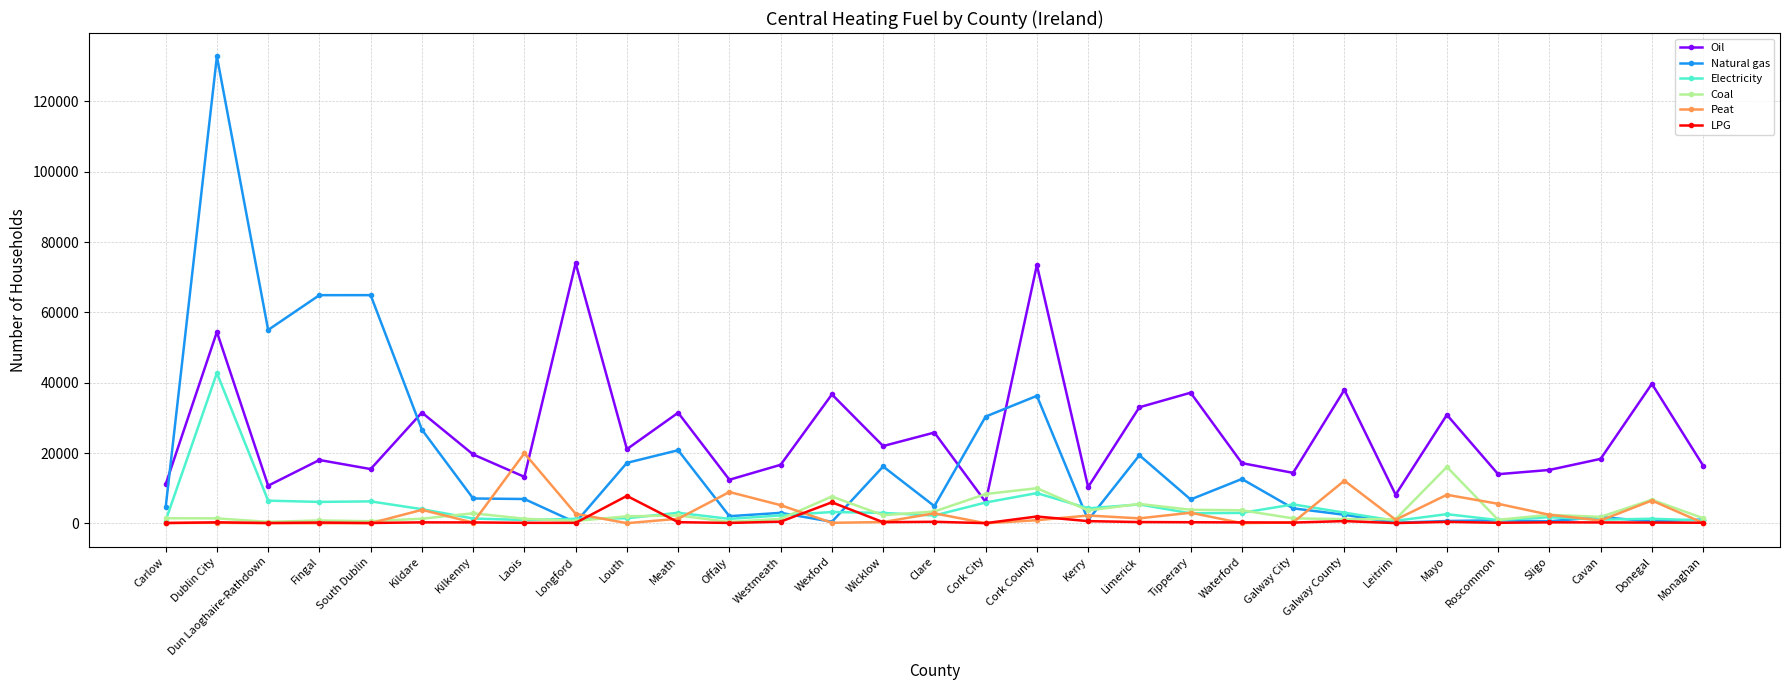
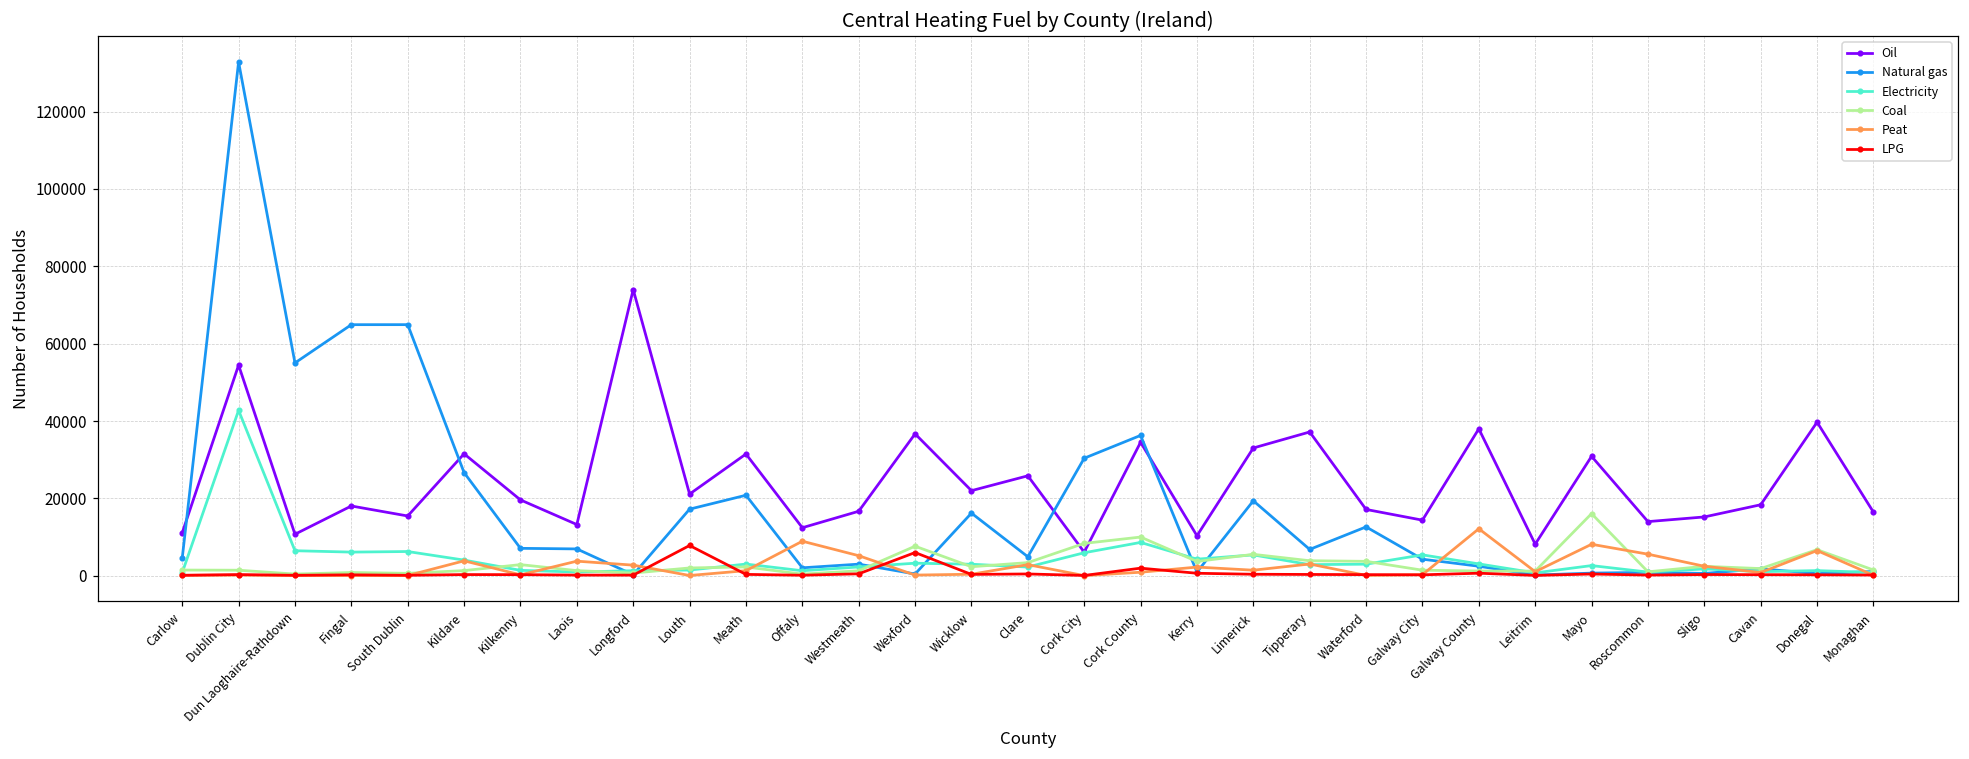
  {
    "Oil": {
      "Carlow": 11000,
      "Dublin City": 54000,
      "Dun Laoghaire-Rathdown": 11000,
      "Fingal": 18000,
      "South Dublin": 15000,
      "Kildare": 32000,
      "Kilkenny": 20000,
      "Laois": 13000,
      "Longford": 74000,
      "Louth": 21000,
      "Meath": 31000,
      "Offaly": 12000,
      "Westmeath": 17000,
      "Wexford": 37000,
      "Wicklow": 22000,
      "Clare": 26000,
-     "Cork County": 73000,
+     "Cork County": 35000,
      "Kerry": 10000,
      "Limerick": 33000,
      "Tipperary": 37000,
      "Waterford": 17000,
      "Galway City": 14000,
      "Galway County": 38000,
      "Leitrim": 8000,
      "Mayo": 31000,
      "Roscommon": 14000,
      "Sligo": 15000,
      "Cavan": 18000,
      "Donegal": 40000,
      "Monaghan": 16000
    },
    "Natural gas": {
      "Carlow": 5000,
      "Dublin City": 133000,
      "Dun Laoghaire-Rathdown": 55000,
      "Fingal": 65000,
      "South Dublin": 65000,
      "Kildare": 27000,
      "Kilkenny": 7000,
      "Laois": 7000,
      "Louth": 17000,
      "Meath": 21000,
      "Offaly": 2000,
      "Wicklow": 16000,
      "Clare": 5000,
      "Cork City": 30000,
      "Cork County": 36000,
      "Limerick": 19000,
      "Tipperary": 7000,
      "Waterford": 13000,
      "Galway City": 4000
    },
    "Electricity": {
      "Dublin City": 43000,
      "Dun Laoghaire-Rathdown": 6000,
      "Fingal": 6000,
      "South Dublin": 6000,
      "Kilkenny": 1000,
      "Meath": 3000,
      "Offaly": 1000,
      "Wexford": 3000,
      "Cork County": 9000,
      "Waterford": 3000,
      "Galway City": 5000,
      "Mayo": 3000,
      "Donegal": 1000
    },
    "Coal": {
      "Dublin City": 1000,
      "Kildare": 1000,
      "Kilkenny": 3000,
      "Meath": 2000,
      "Westmeath": 1000,
      "Wexford": 8000,
      "Cork City": 8000,
      "Cork County": 10000,
      "Tipperary": 4000,
      "Waterford": 4000,
      "Galway City": 1000,
      "Mayo": 16000
    },
    "Peat": {
-     "Laois": 20000,
+     "Laois": 4000,
      "Longford": 3000,
      "Louth": 0,
      "Meath": 1000,
      "Offaly": 9000,
      "Westmeath": 5000,
      "Cork County": 1000,
      "Kerry": 2000,
      "Limerick": 1000,
      "Galway County": 12000,
      "Mayo": 8000,
      "Roscommon": 6000
    },
    "LPG": {
      "Kildare": 0,
      "Laois": 0,
      "Louth": 8000,
      "Meath": 0,
      "Westmeath": 0,
      "Wexford": 6000,
      "Clare": 0,
      "Cork County": 2000,
      "Limerick": 0,
      "Tipperary": 0
    }
  }
